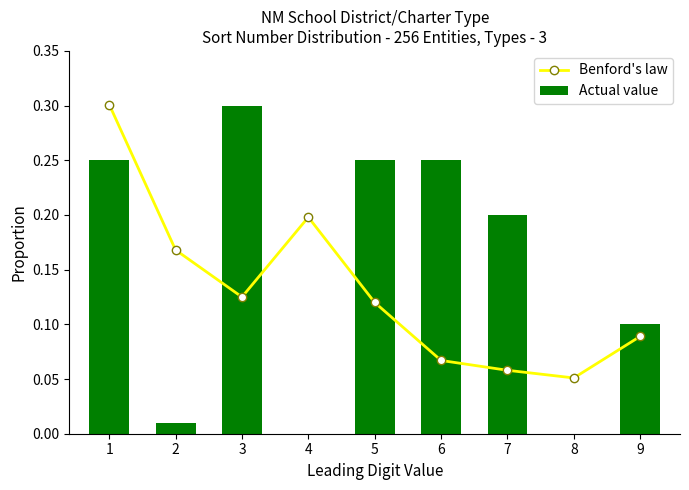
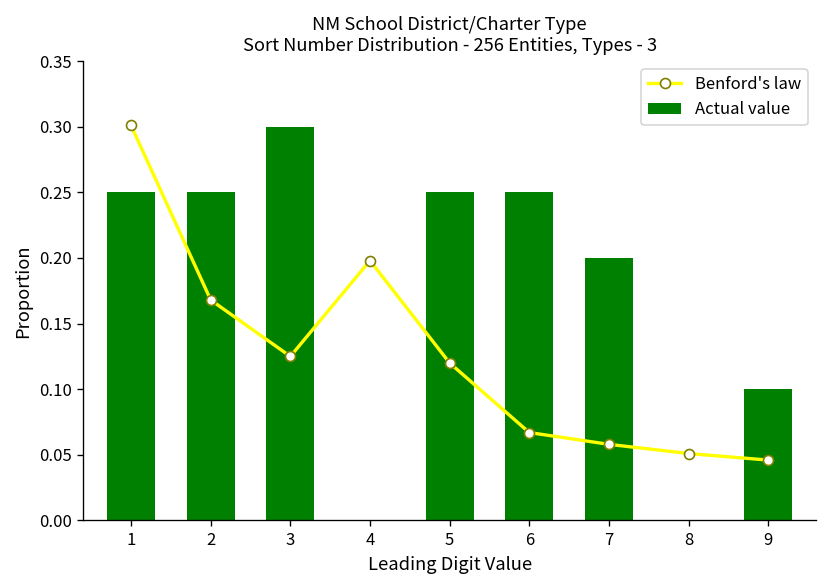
  {
    "Benford's law": {
      "1": 0.301,
      "2": 0.168,
      "3": 0.125,
      "4": 0.198,
      "5": 0.120,
      "6": 0.067,
      "7": 0.058,
      "8": 0.051,
-     "9": 0.089
+     "9": 0.046
    },
    "Actual value": {
      "1": 0.25,
-     "2": 0.01,
+     "2": 0.25,
      "3": 0.30,
      "4": 0.00,
      "5": 0.25,
      "6": 0.25,
      "7": 0.20,
      "8": 0.00,
      "9": 0.10
    }
  }
